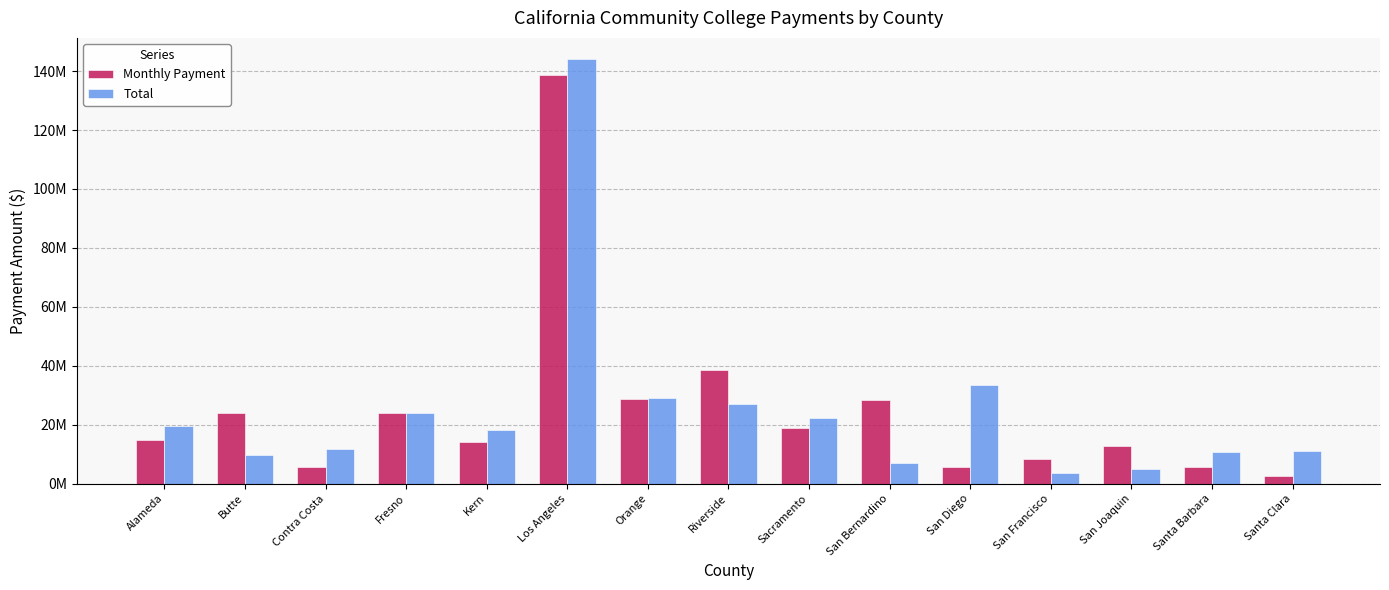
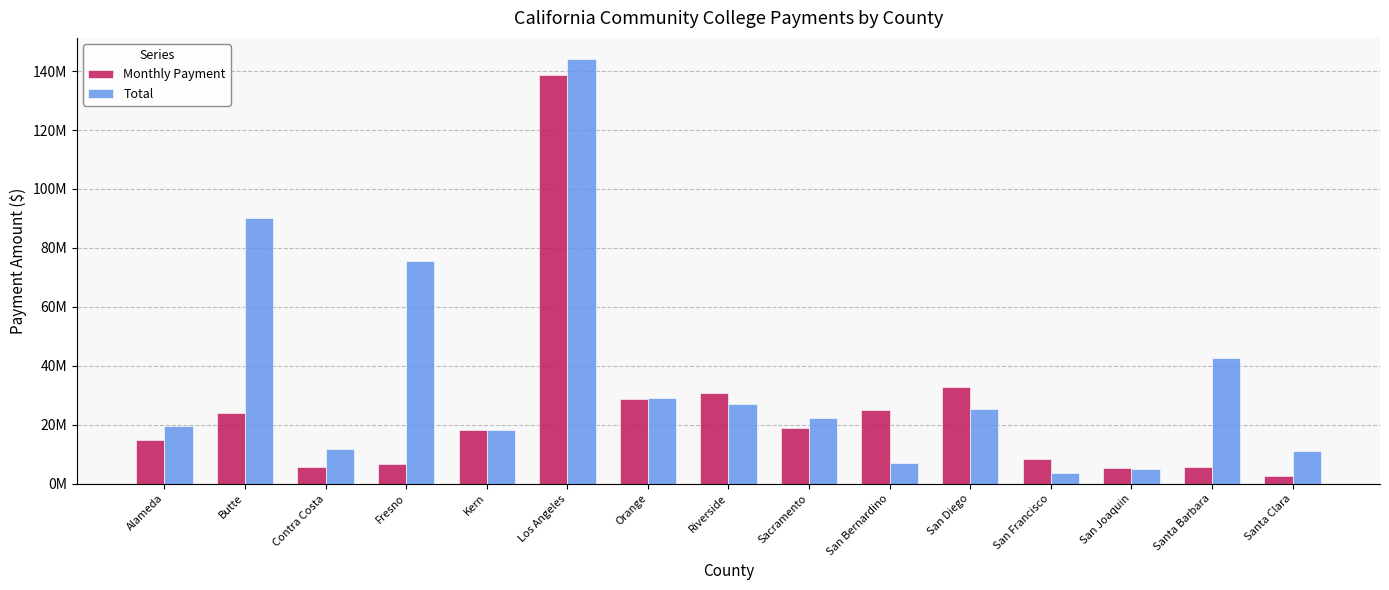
  {
    "Monthly Payment": {
      "Alameda": 15000000,
      "Butte": 24000000,
      "Contra Costa": 6000000,
-     "Fresno": 24000000,
-     "Kern": 14000000,
+     "Fresno": 7000000,
+     "Kern": 18000000,
      "Los Angeles": 139000000,
      "Orange": 29000000,
-     "Riverside": 39000000,
+     "Riverside": 31000000,
      "Sacramento": 19000000,
-     "San Bernardino": 28000000,
-     "San Diego": 6000000,
+     "San Bernardino": 25000000,
+     "San Diego": 33000000,
      "San Francisco": 8000000,
-     "San Joaquin": 13000000,
+     "San Joaquin": 5000000,
      "Santa Barbara": 6000000,
      "Santa Clara": 2000000
    },
    "Total": {
      "Alameda": 19000000,
-     "Butte": 10000000,
+     "Butte": 90000000,
      "Contra Costa": 12000000,
-     "Fresno": 24000000,
+     "Fresno": 75000000,
      "Kern": 18000000,
      "Los Angeles": 144000000,
      "Orange": 29000000,
      "Riverside": 27000000,
      "Sacramento": 22000000,
      "San Bernardino": 7000000,
-     "San Diego": 34000000,
+     "San Diego": 25000000,
      "San Francisco": 4000000,
      "San Joaquin": 5000000,
-     "Santa Barbara": 11000000,
+     "Santa Barbara": 43000000,
      "Santa Clara": 11000000
    }
  }
